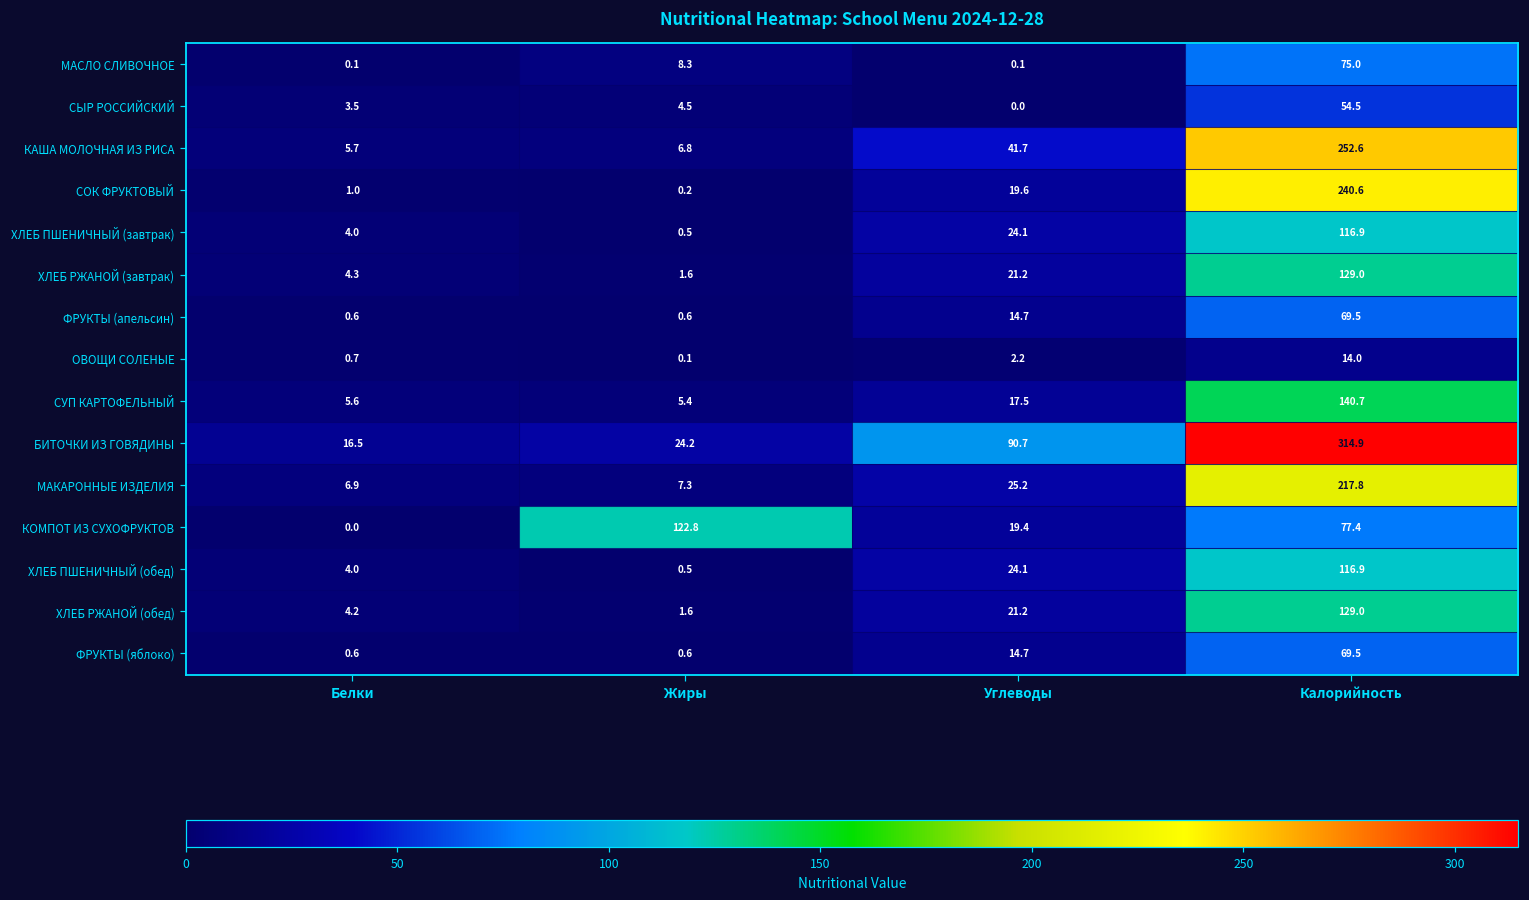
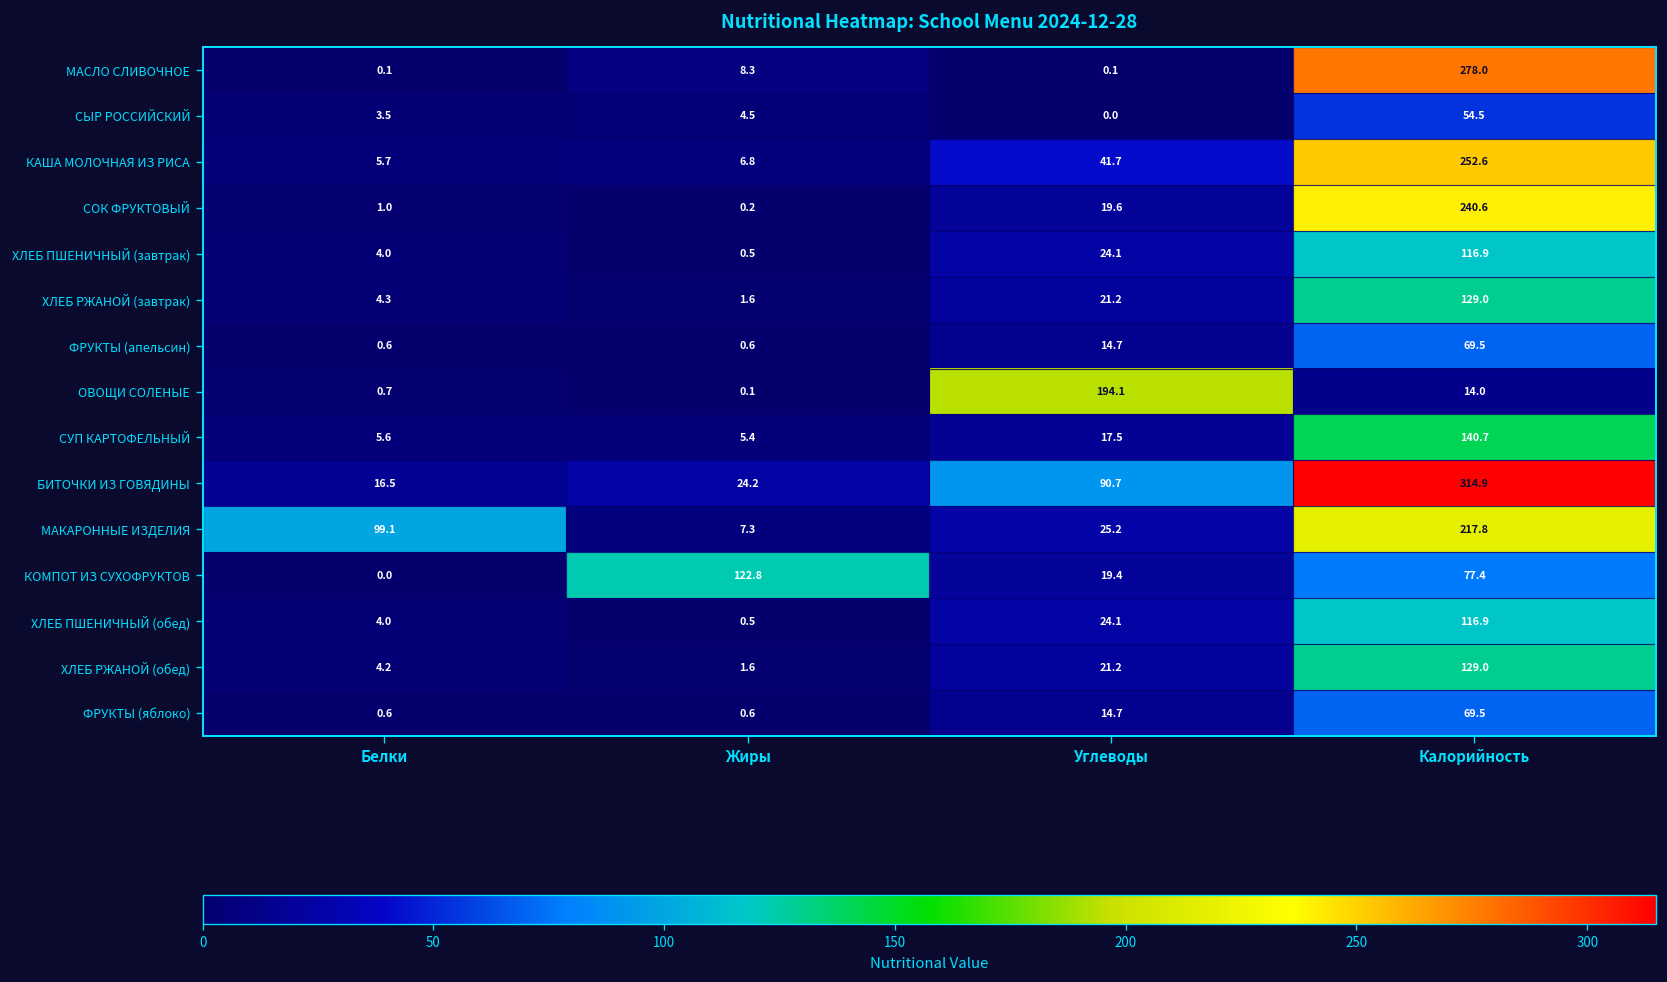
  {
    "МАСЛО СЛИВОЧНОЕ": {
      "Белки": 0.1,
      "Жиры": 8.3,
      "Углеводы": 0.1,
-     "Калорийность": 75.0
+     "Калорийность": 278.0
    },
    "СЫР РОССИЙСКИЙ": {
      "Белки": 3.5,
      "Жиры": 4.5,
      "Углеводы": 0.0,
      "Калорийность": 54.5
    },
    "КАША МОЛОЧНАЯ ИЗ РИСА": {
      "Белки": 5.7,
      "Жиры": 6.8,
      "Углеводы": 41.7,
      "Калорийность": 252.6
    },
    "СОК ФРУКТОВЫЙ": {
      "Белки": 1.0,
      "Жиры": 0.2,
      "Углеводы": 19.6,
      "Калорийность": 240.6
    },
    "ХЛЕБ ПШЕНИЧНЫЙ (завтрак)": {
      "Белки": 4.0,
      "Жиры": 0.5,
      "Углеводы": 24.1,
      "Калорийность": 116.9
    },
    "ХЛЕБ РЖАНОЙ (завтрак)": {
      "Белки": 4.3,
      "Жиры": 1.6,
      "Углеводы": 21.2,
      "Калорийность": 129.0
    },
    "ФРУКТЫ (апельсин)": {
      "Белки": 0.6,
      "Жиры": 0.6,
      "Углеводы": 14.7,
      "Калорийность": 69.5
    },
    "ОВОЩИ СОЛЕНЫЕ": {
      "Белки": 0.7,
      "Жиры": 0.1,
-     "Углеводы": 2.2,
+     "Углеводы": 194.1,
      "Калорийность": 14.0
    },
    "СУП КАРТОФЕЛЬНЫЙ": {
      "Белки": 5.6,
      "Жиры": 5.4,
      "Углеводы": 17.5,
      "Калорийность": 140.7
    },
    "БИТОЧКИ ИЗ ГОВЯДИНЫ": {
      "Белки": 16.5,
      "Жиры": 24.2,
      "Углеводы": 90.7,
      "Калорийность": 314.9
    },
    "МАКАРОННЫЕ ИЗДЕЛИЯ": {
-     "Белки": 6.9,
+     "Белки": 99.1,
      "Жиры": 7.3,
      "Углеводы": 25.2,
      "Калорийность": 217.8
    },
    "КОМПОТ ИЗ СУХОФРУКТОВ": {
      "Белки": 0.0,
      "Жиры": 122.8,
      "Углеводы": 19.4,
      "Калорийность": 77.4
    },
    "ХЛЕБ ПШЕНИЧНЫЙ (обед)": {
      "Белки": 4.0,
      "Жиры": 0.5,
      "Углеводы": 24.1,
      "Калорийность": 116.9
    },
    "ХЛЕБ РЖАНОЙ (обед)": {
      "Белки": 4.2,
      "Жиры": 1.6,
      "Углеводы": 21.2,
      "Калорийность": 129.0
    },
    "ФРУКТЫ (яблоко)": {
      "Белки": 0.6,
      "Жиры": 0.6,
      "Углеводы": 14.7,
      "Калорийность": 69.5
    }
  }
